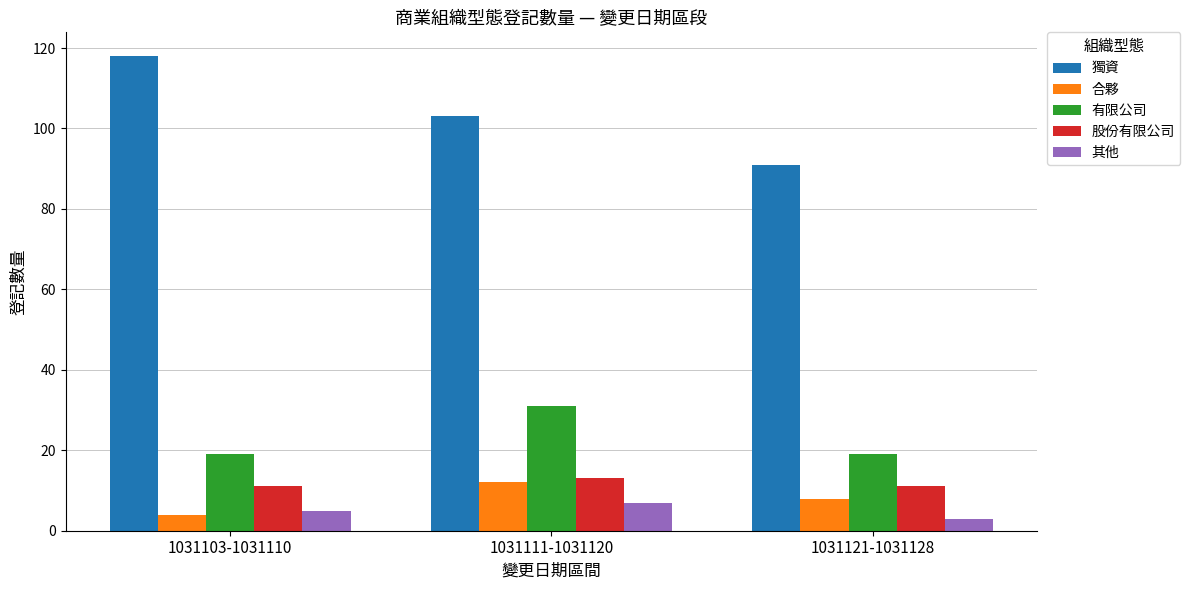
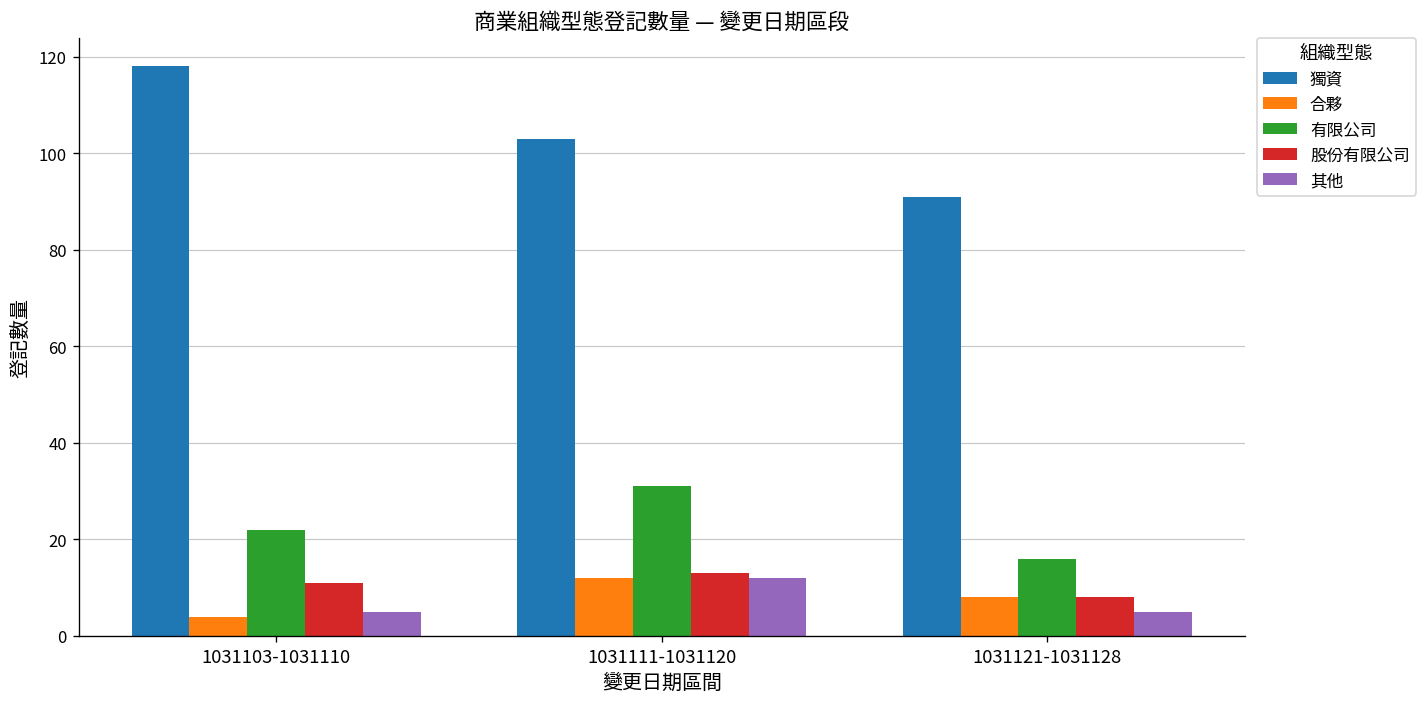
  {
    "獨資": {
      "1031103-1031110": 118,
      "1031111-1031120": 103,
      "1031121-1031128": 91
    },
    "合夥": {
      "1031103-1031110": 4,
      "1031111-1031120": 12,
      "1031121-1031128": 8
    },
    "有限公司": {
-     "1031103-1031110": 19,
+     "1031103-1031110": 22,
      "1031111-1031120": 31,
-     "1031121-1031128": 19
+     "1031121-1031128": 16
    },
    "股份有限公司": {
      "1031103-1031110": 11,
      "1031111-1031120": 13,
-     "1031121-1031128": 11
+     "1031121-1031128": 8
    },
    "其他": {
      "1031103-1031110": 5,
-     "1031111-1031120": 7,
-     "1031121-1031128": 3
+     "1031111-1031120": 12,
+     "1031121-1031128": 5
    }
  }
